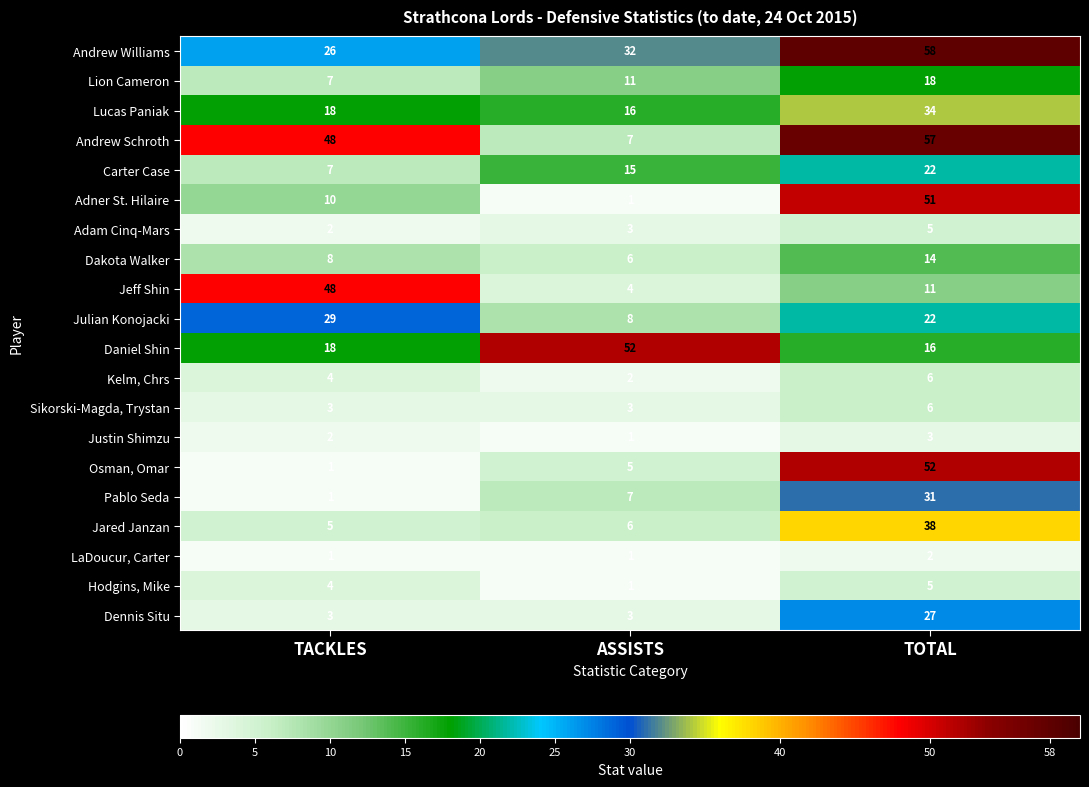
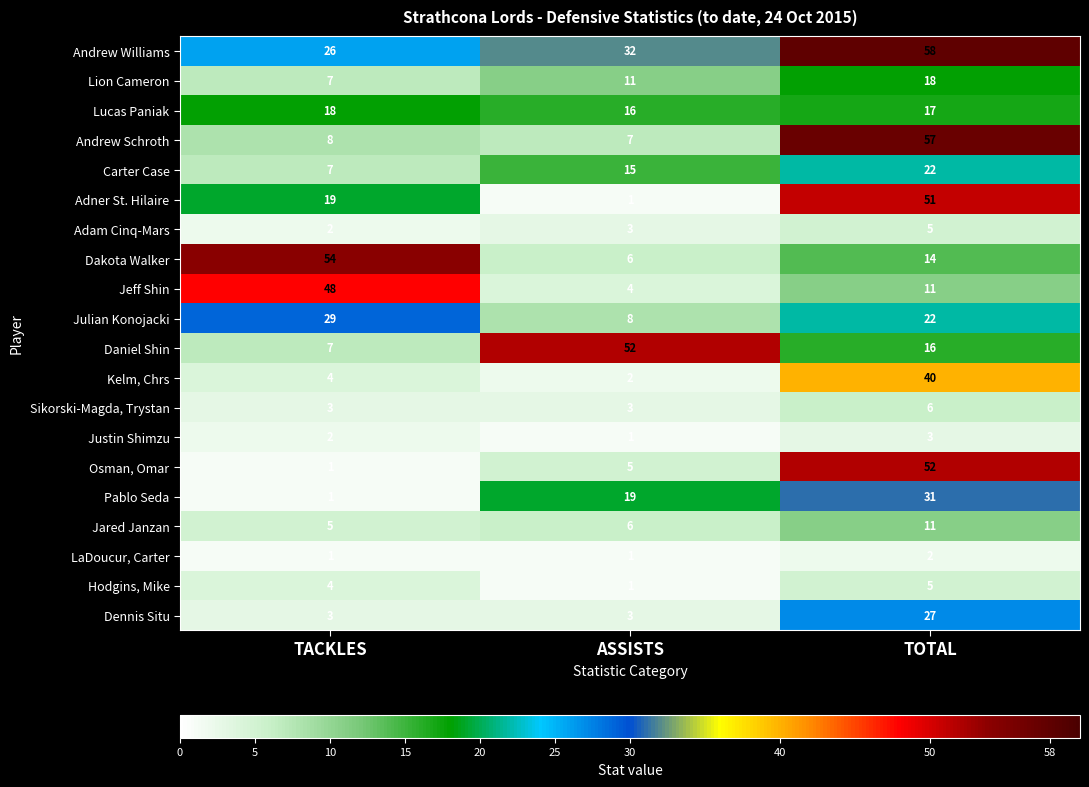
  {
    "Andrew Williams": {
      "TACKLES": 26,
      "ASSISTS": 32,
      "TOTAL": 58
    },
    "Lion Cameron": {
      "TACKLES": 7,
      "ASSISTS": 11,
      "TOTAL": 18
    },
    "Lucas Paniak": {
      "TACKLES": 18,
      "ASSISTS": 16,
-     "TOTAL": 34
+     "TOTAL": 17
    },
    "Andrew Schroth": {
-     "TACKLES": 48,
+     "TACKLES": 8,
      "ASSISTS": 7,
      "TOTAL": 57
    },
    "Carter Case": {
      "TACKLES": 7,
      "ASSISTS": 15,
      "TOTAL": 22
    },
    "Adner St. Hilaire": {
-     "TACKLES": 10,
+     "TACKLES": 19,
      "TOTAL": 51
    },
    "Dakota Walker": {
-     "TACKLES": 8,
+     "TACKLES": 54,
      "ASSISTS": 6,
      "TOTAL": 14
    },
    "Jeff Shin": {
      "TACKLES": 48,
      "TOTAL": 11
    },
    "Julian Konojacki": {
      "TACKLES": 29,
      "ASSISTS": 8,
      "TOTAL": 22
    },
    "Daniel Shin": {
-     "TACKLES": 18,
+     "TACKLES": 7,
      "ASSISTS": 52,
      "TOTAL": 16
    },
    "Kelm, Chrs": {
-     "TOTAL": 6
+     "TOTAL": 40
    },
    "Sikorski-Magda, Trystan": {
      "TOTAL": 6
    },
    "Osman, Omar": {
      "TOTAL": 52
    },
    "Pablo Seda": {
-     "ASSISTS": 7,
+     "ASSISTS": 19,
      "TOTAL": 31
    },
    "Jared Janzan": {
      "ASSISTS": 6,
-     "TOTAL": 38
+     "TOTAL": 11
    },
    "Dennis Situ": {
      "TOTAL": 27
    }
  }
